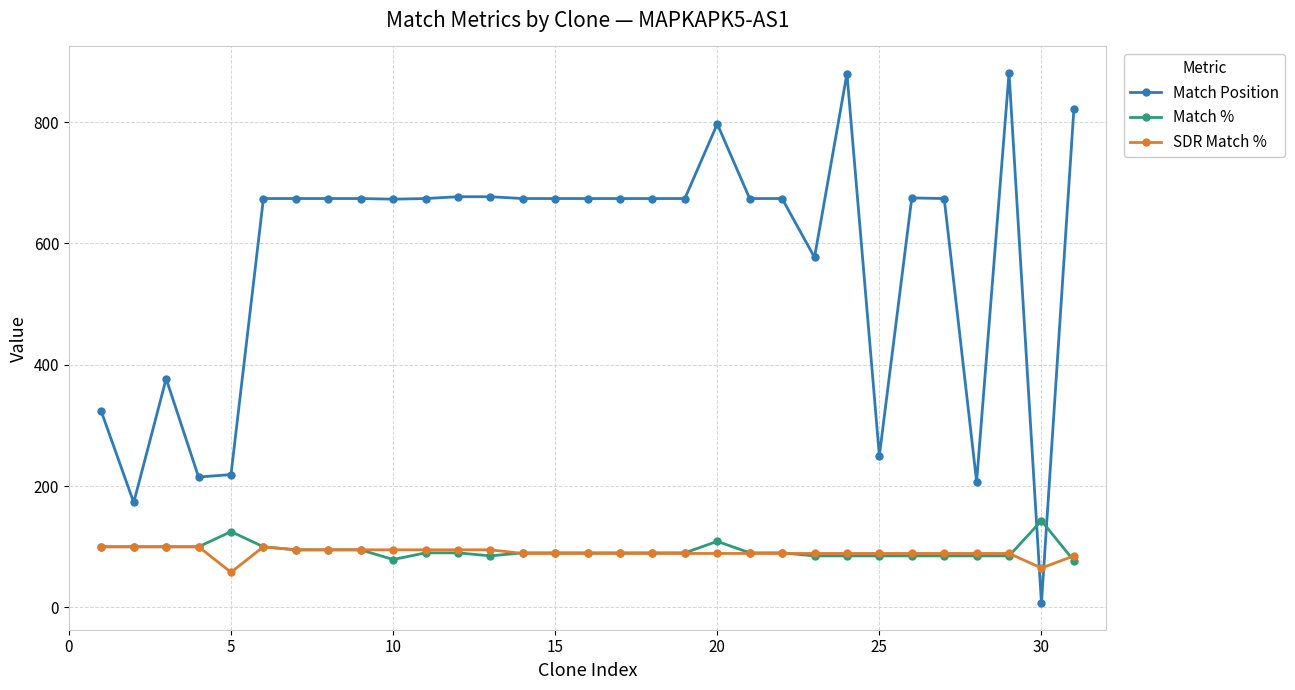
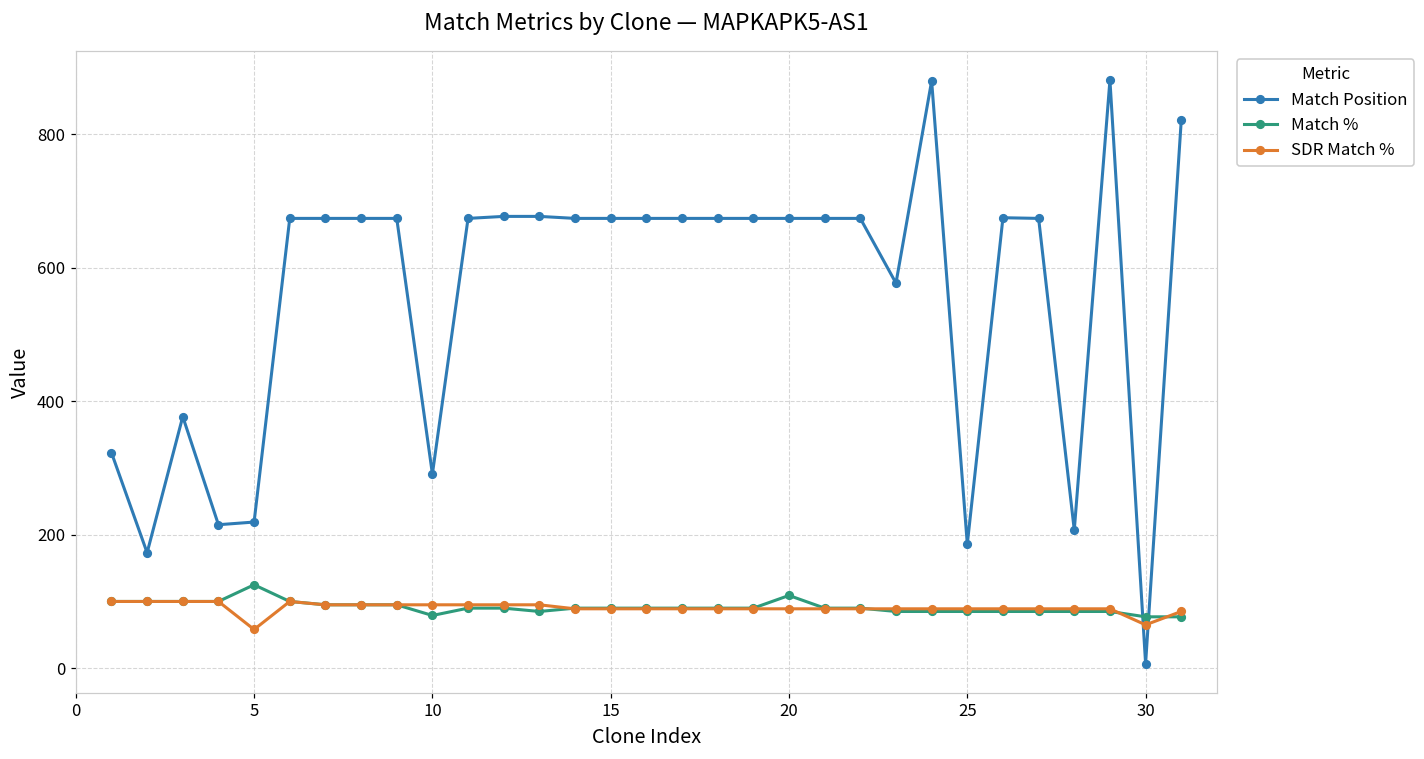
  {
    "Match Position": {
      "5": 220,
-     "10": 670,
+     "10": 290,
      "15": 670,
-     "20": 800,
-     "25": 250,
+     "20": 670,
+     "25": 190,
      "30": 10
    },
    "Match %": {
      "5": 130,
      "10": 80,
      "20": 110,
-     "30": 140
+     "30": 80
    },
    "SDR Match %": {
      "5": 60,
      "10": 100,
      "20": 90,
      "30": 70
    }
  }
